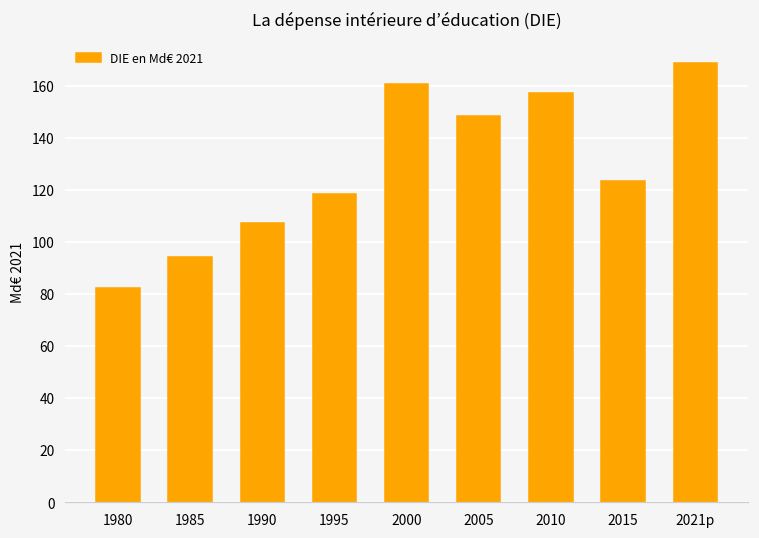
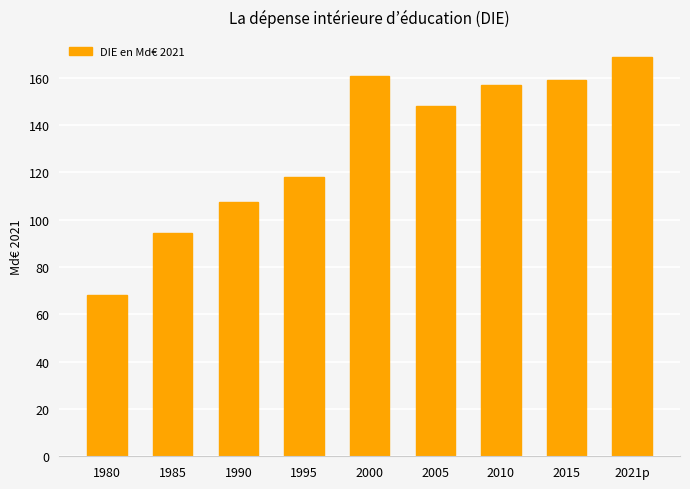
  {
-   "1980": 82,
+   "1980": 68,
    "1985": 94,
    "1990": 107,
    "1995": 118,
    "2000": 161,
    "2005": 148,
    "2010": 157,
-   "2015": 123,
+   "2015": 159,
    "2021p": 169
  }
